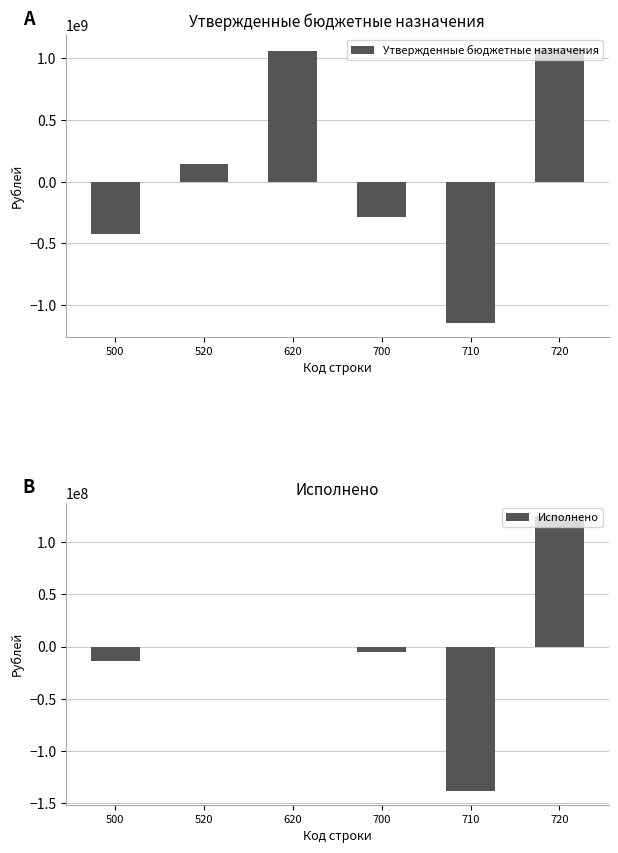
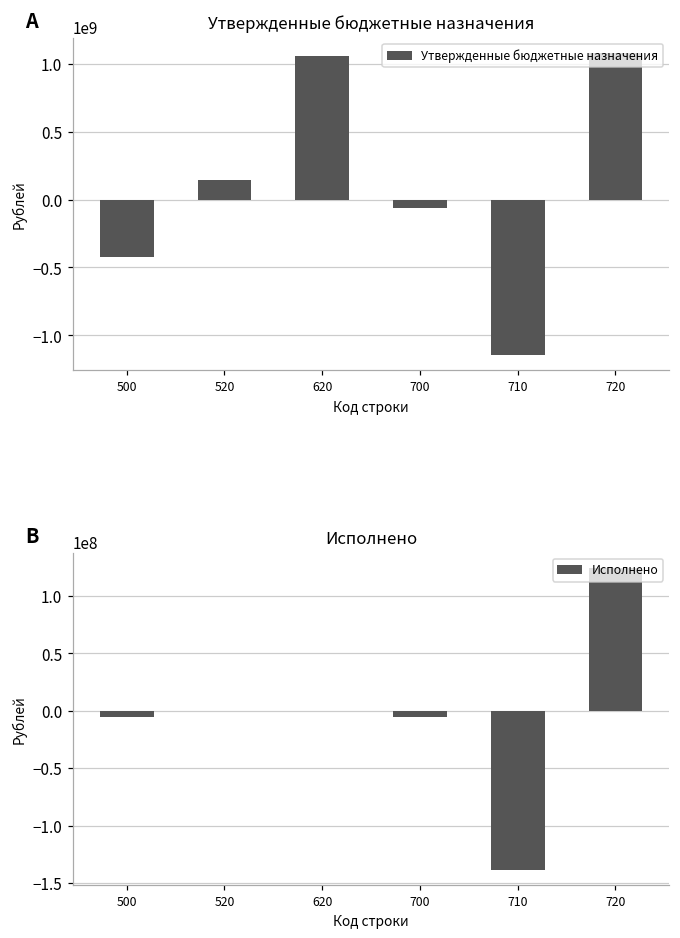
  {
    "Утвержденные бюджетные назначения": {
      "500": -430000000,
      "520": 140000000,
      "620": 1060000000,
-     "700": -290000000,
+     "700": -60000000,
      "710": -1140000000
    },
    "Исполнено": {
-     "500": -14000000,
+     "500": -6000000,
      "520": 0,
      "620": 0,
      "700": -5000000,
      "710": -138000000
    }
  }
